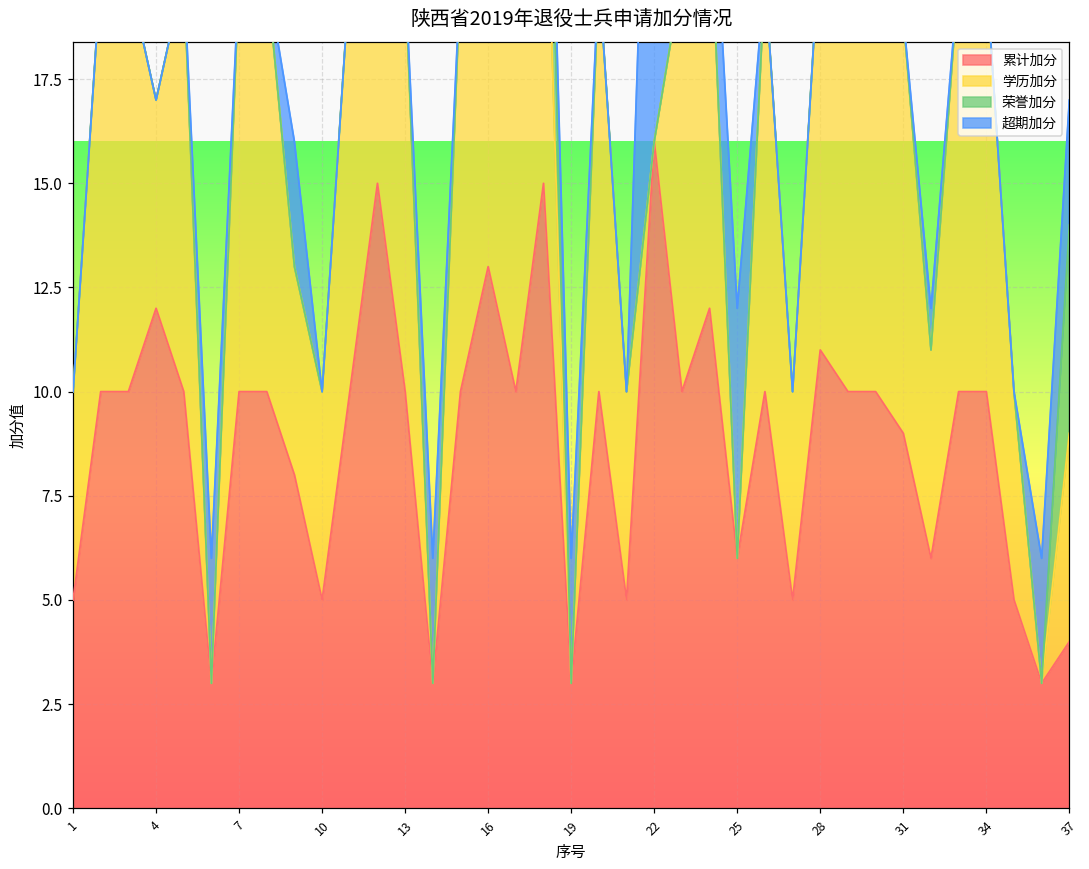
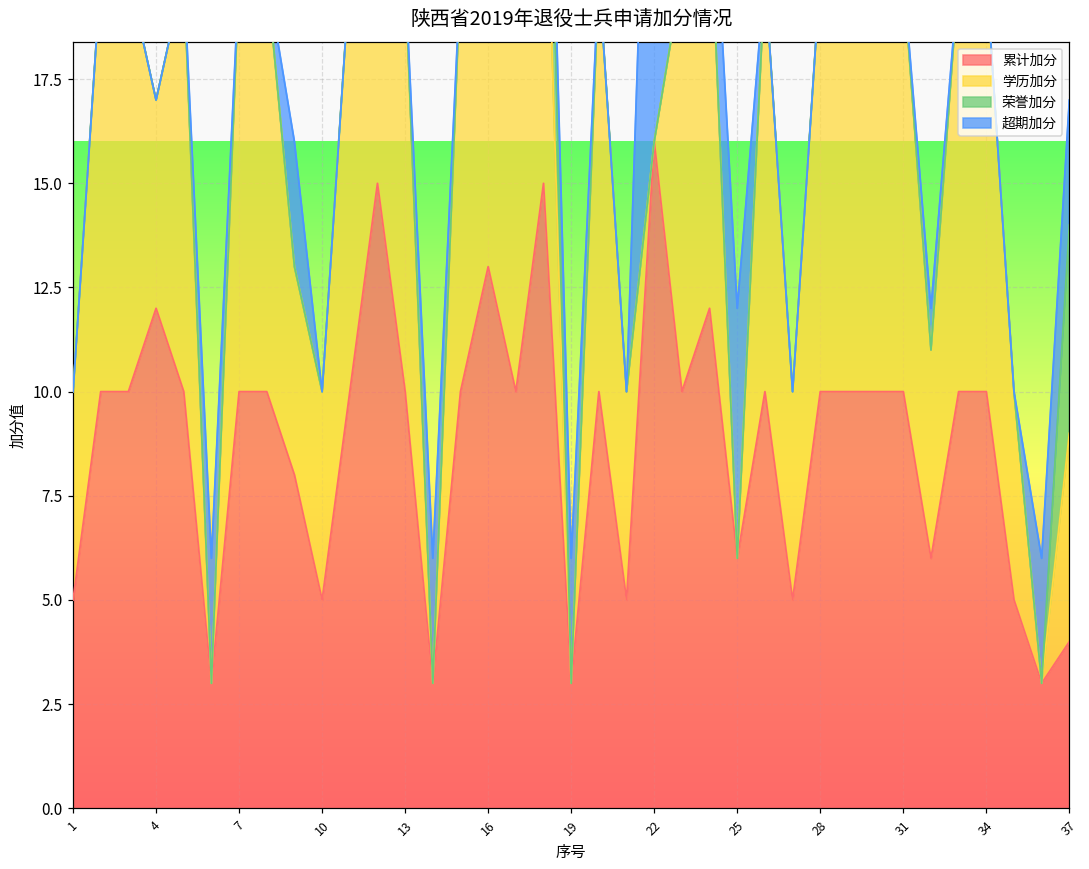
  {
    "累计加分": {
      "1": 5,
      "4": 12,
      "7": 10,
      "10": 5,
      "13": 10,
      "16": 13,
-     "28": 11,
-     "31": 9,
+     "28": 10,
+     "31": 10,
      "34": 10,
      "37": 4
    },
    "学历加分": {
      "37": 5
    },
    "荣誉加分": {
      "37": 5
    },
    "超期加分": {
      "19": 3,
      "25": 6,
      "37": 3
    }
  }
